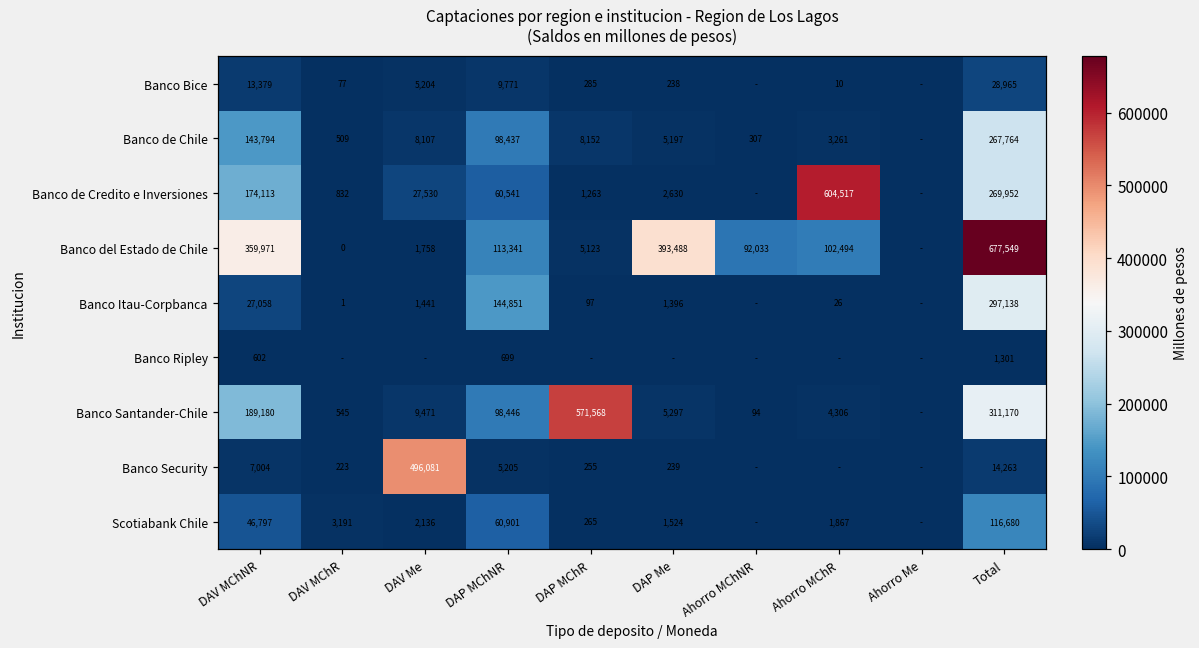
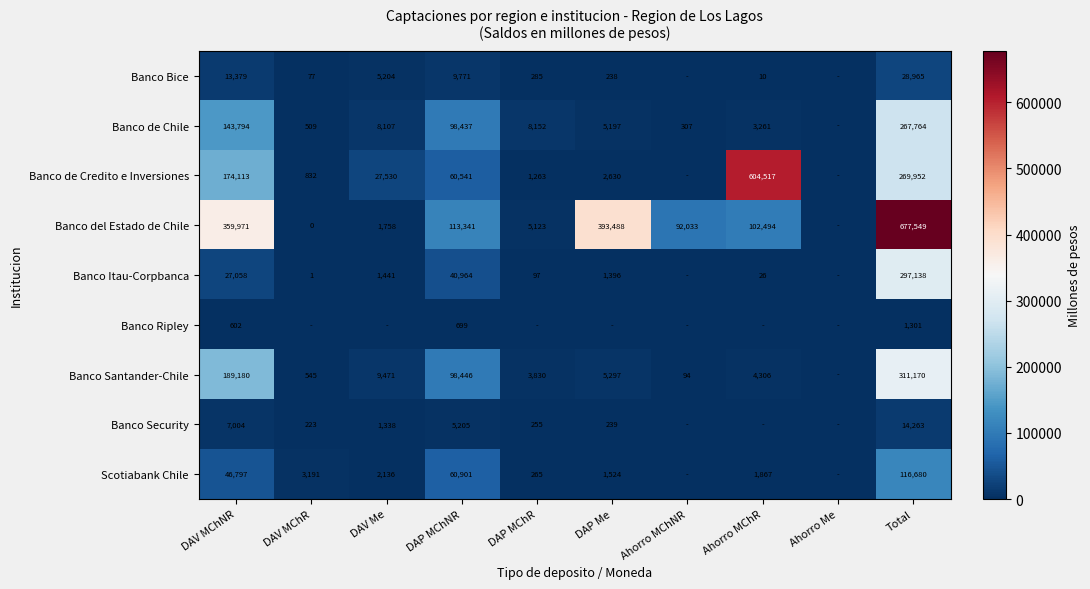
  {
    "Banco Bice": {
      "DAV MChNR": "13,379",
      "DAV MChR": "77",
      "DAV Me": "5,204",
      "DAP MChNR": "9,771",
      "DAP MChR": "285",
      "DAP Me": "238",
      "Ahorro MChR": "10",
      "Total": "28,965"
    },
    "Banco de Chile": {
      "DAV MChNR": "143,794",
      "DAV MChR": "509",
      "DAV Me": "8,107",
      "DAP MChNR": "98,437",
      "DAP MChR": "8,152",
      "DAP Me": "5,197",
      "Ahorro MChNR": "307",
      "Ahorro MChR": "3,261",
      "Total": "267,764"
    },
    "Banco de Credito e Inversiones": {
      "DAV MChNR": "174,113",
      "DAV MChR": "832",
      "DAV Me": "27,530",
      "DAP MChNR": "60,541",
      "DAP MChR": "1,263",
      "DAP Me": "2,630",
      "Ahorro MChR": "604,517",
      "Total": "269,952"
    },
    "Banco del Estado de Chile": {
      "DAV MChNR": "359,971",
      "DAV MChR": "0",
      "DAV Me": "1,758",
      "DAP MChNR": "113,341",
      "DAP MChR": "5,123",
      "DAP Me": "393,488",
      "Ahorro MChNR": "92,033",
      "Ahorro MChR": "102,494",
      "Total": "677,549"
    },
    "Banco Itau-Corpbanca": {
      "DAV MChNR": "27,058",
      "DAV MChR": "1",
      "DAV Me": "1,441",
-     "DAP MChNR": "144,851",
+     "DAP MChNR": "40,964",
      "DAP MChR": "97",
      "DAP Me": "1,396",
      "Ahorro MChR": "26",
      "Total": "297,138"
    },
    "Banco Ripley": {
      "DAV MChNR": "602",
      "DAP MChNR": "699",
      "Total": "1,301"
    },
    "Banco Santander-Chile": {
      "DAV MChNR": "189,180",
      "DAV MChR": "545",
      "DAV Me": "9,471",
      "DAP MChNR": "98,446",
-     "DAP MChR": "571,568",
+     "DAP MChR": "3,830",
      "DAP Me": "5,297",
      "Ahorro MChNR": "94",
      "Ahorro MChR": "4,306",
      "Total": "311,170"
    },
    "Banco Security": {
      "DAV MChNR": "7,004",
      "DAV MChR": "223",
-     "DAV Me": "496,081",
+     "DAV Me": "1,338",
      "DAP MChNR": "5,205",
      "DAP MChR": "255",
      "DAP Me": "239",
      "Total": "14,263"
    },
    "Scotiabank Chile": {
      "DAV MChNR": "46,797",
      "DAV MChR": "3,191",
      "DAV Me": "2,136",
      "DAP MChNR": "60,901",
      "DAP MChR": "265",
      "DAP Me": "1,524",
      "Ahorro MChR": "1,867",
      "Total": "116,680"
    }
  }
